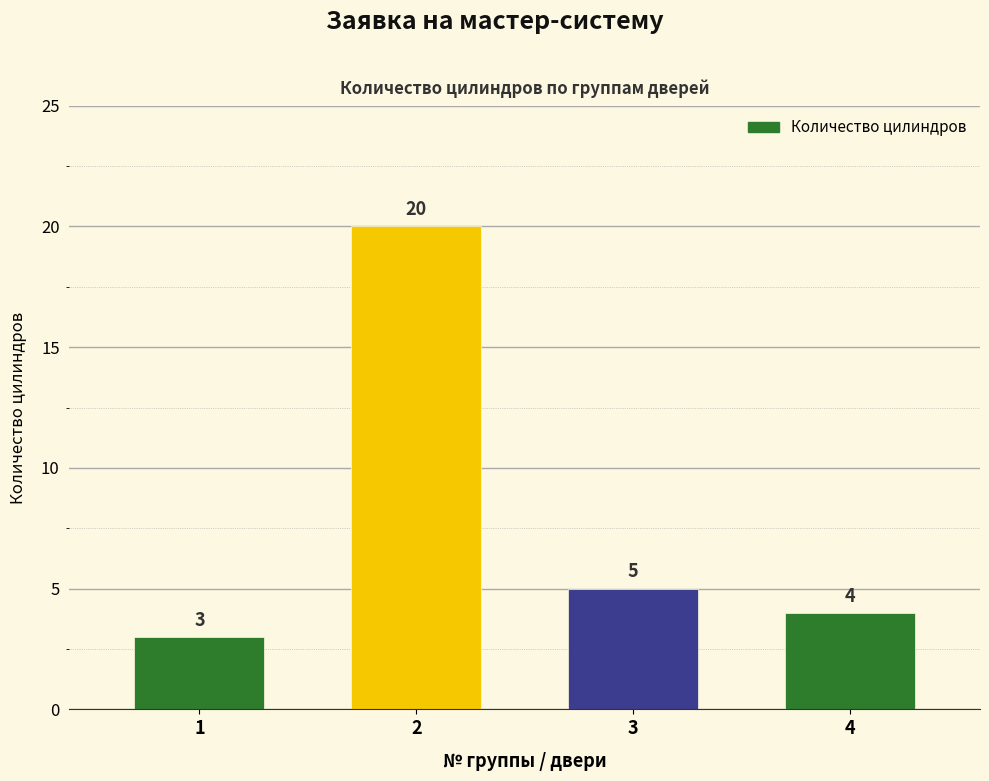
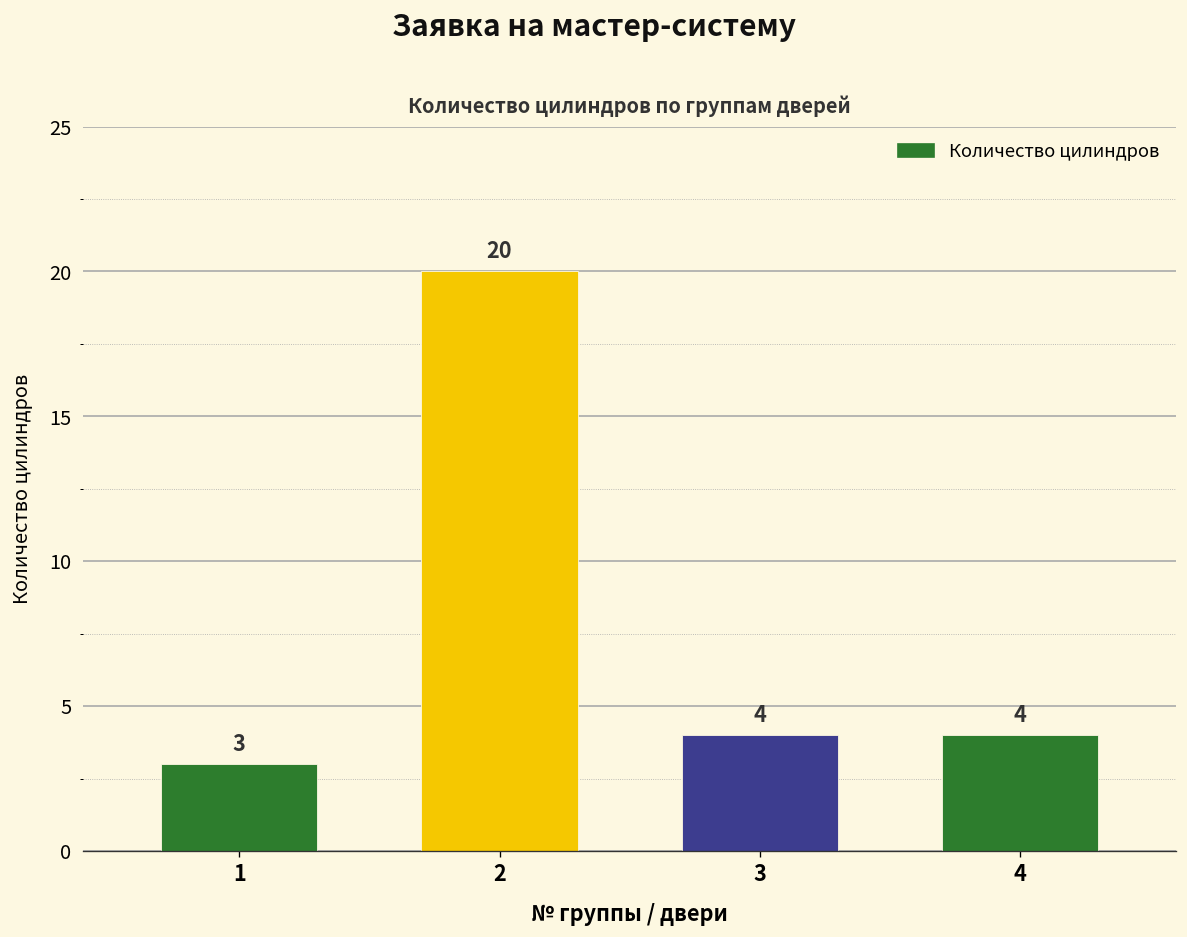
  {
    "1": 3,
    "2": 20,
-   "3": 5,
+   "3": 4,
    "4": 4
  }
